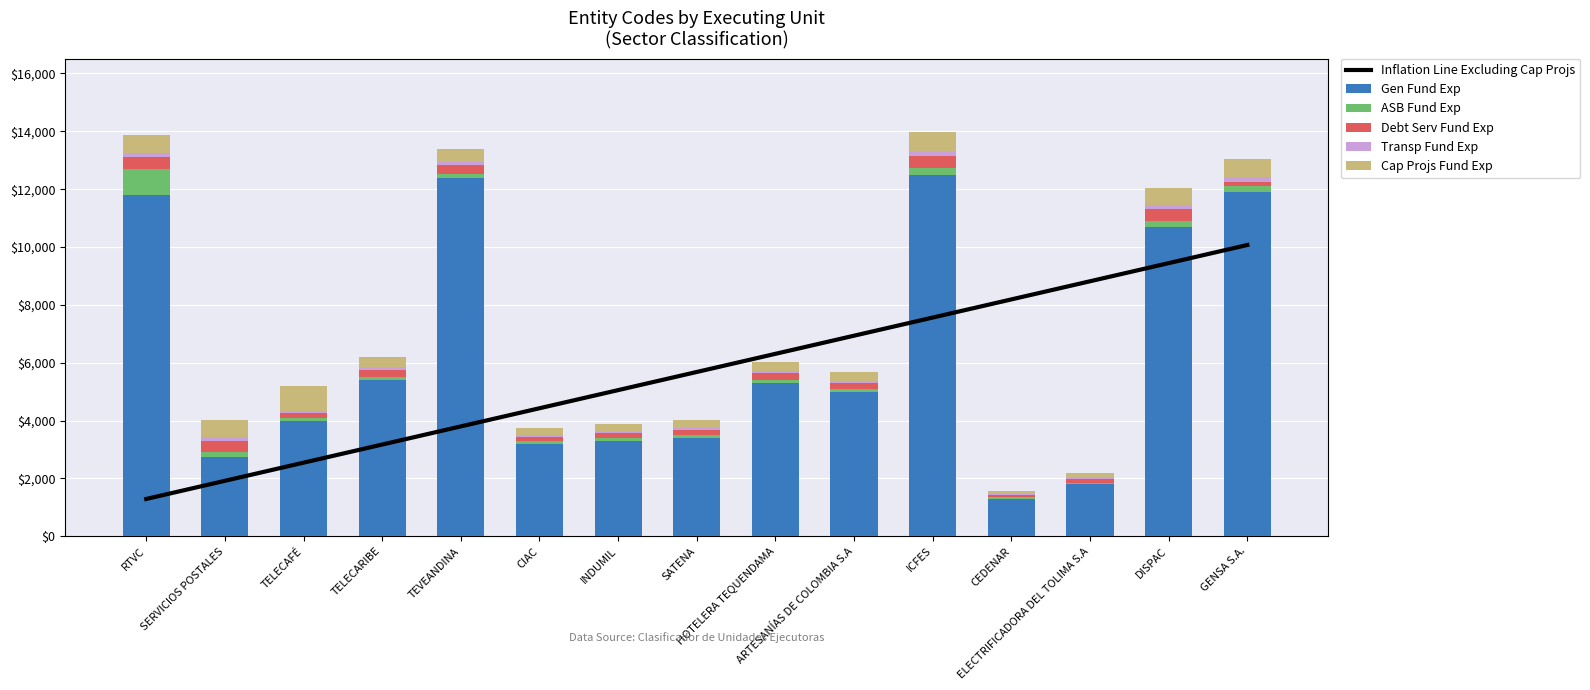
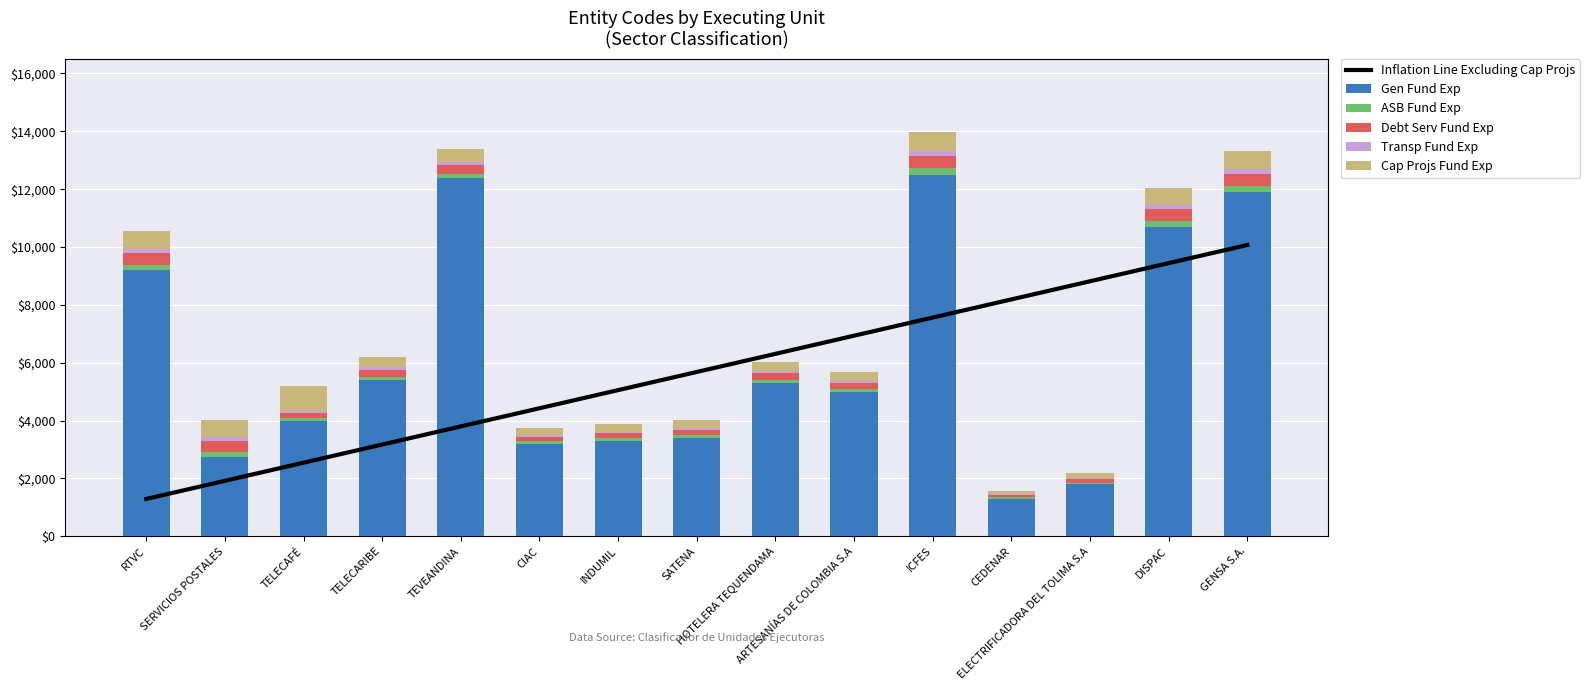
  {
    "Gen Fund Exp": {
-     "RTVC": "$11,800",
+     "RTVC": "$9,200",
      "SERVICIOS POSTALES": "$2,700",
      "TELECAFÉ": "$4,000",
      "TELECARIBE": "$5,400",
      "TEVEANDINA": "$12,400",
      "CIAC": "$3,200",
      "INDUMIL": "$3,300",
      "SATENA": "$3,400",
      "HOTELERA TEQUENDAMA": "$5,300",
      "ARTESANÍAS DE COLOMBIA S.A": "$5,000",
      "ICFES": "$12,500",
      "CEDENAR": "$1,300",
      "ELECTRIFICADORA DEL TOLIMA S.A": "$1,800",
      "DISPAC": "$10,700",
      "GENSA S.A.": "$11,900"
    },
    "Inflation Line Excluding Cap Projs": {
      "RTVC": "$1,300",
      "SERVICIOS POSTALES": "$1,900",
      "TELECAFÉ": "$2,500",
      "TELECARIBE": "$3,200",
      "TEVEANDINA": "$3,800",
      "CIAC": "$4,400",
      "INDUMIL": "$5,100",
      "SATENA": "$5,700",
      "HOTELERA TEQUENDAMA": "$6,300",
      "ARTESANÍAS DE COLOMBIA S.A": "$6,900",
      "ICFES": "$7,600",
      "CEDENAR": "$8,200",
      "ELECTRIFICADORA DEL TOLIMA S.A": "$8,800",
      "DISPAC": "$9,400",
      "GENSA S.A.": "$10,100"
    },
    "ASB Fund Exp": {
-     "RTVC": "$900",
+     "RTVC": "$200",
      "SERVICIOS POSTALES": "$200",
      "TELECAFÉ": "$100",
      "TELECARIBE": "$100",
      "TEVEANDINA": "$200",
      "SATENA": "$100",
      "HOTELERA TEQUENDAMA": "$100",
      "ARTESANÍAS DE COLOMBIA S.A": "$100",
      "ICFES": "$200",
      "DISPAC": "$200",
      "GENSA S.A.": "$200"
    },
    "Debt Serv Fund Exp": {
      "RTVC": "$400",
      "SERVICIOS POSTALES": "$400",
      "TELECAFÉ": "$200",
      "TELECARIBE": "$200",
      "TEVEANDINA": "$300",
      "CIAC": "$200",
      "INDUMIL": "$200",
      "SATENA": "$200",
      "HOTELERA TEQUENDAMA": "$200",
      "ARTESANÍAS DE COLOMBIA S.A": "$200",
      "ICFES": "$400",
      "ELECTRIFICADORA DEL TOLIMA S.A": "$100",
      "DISPAC": "$400",
-     "GENSA S.A.": "$100"
+     "GENSA S.A.": "$400"
    },
    "Transp Fund Exp": {
      "RTVC": "$200",
      "SERVICIOS POSTALES": "$100",
      "TELECARIBE": "$100",
      "TEVEANDINA": "$100",
      "ICFES": "$200",
      "DISPAC": "$200",
      "GENSA S.A.": "$200"
    },
    "Cap Projs Fund Exp": {
      "RTVC": "$600",
      "SERVICIOS POSTALES": "$600",
      "TELECAFÉ": "$800",
      "TELECARIBE": "$400",
      "TEVEANDINA": "$500",
      "CIAC": "$200",
      "INDUMIL": "$300",
      "SATENA": "$300",
      "HOTELERA TEQUENDAMA": "$300",
      "ARTESANÍAS DE COLOMBIA S.A": "$300",
      "ICFES": "$700",
      "CEDENAR": "$100",
      "ELECTRIFICADORA DEL TOLIMA S.A": "$200",
      "DISPAC": "$600",
      "GENSA S.A.": "$600"
    }
  }
